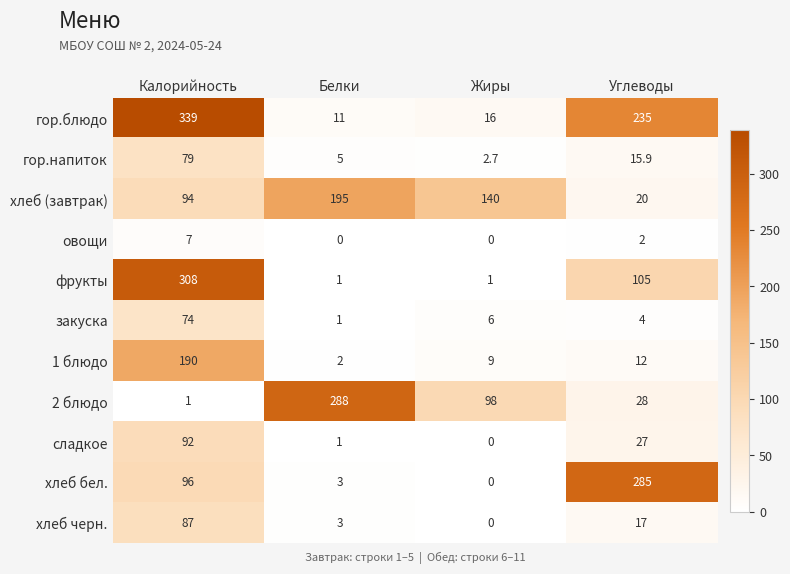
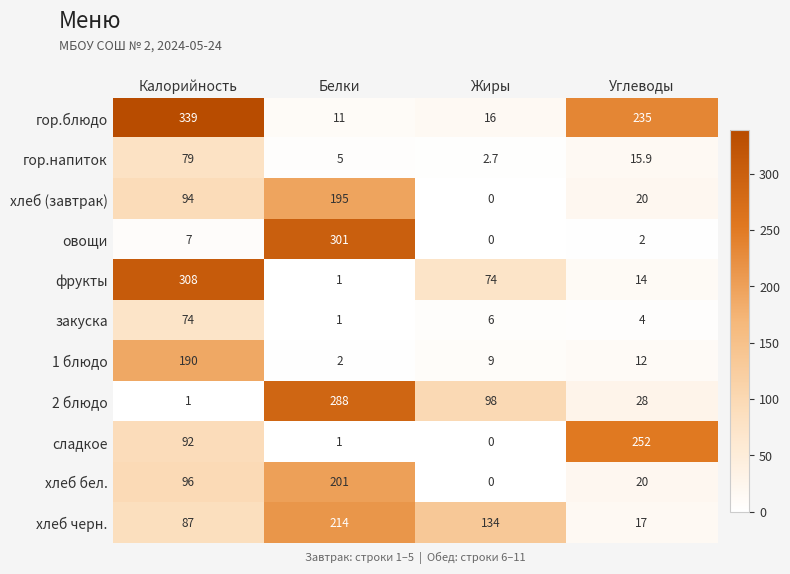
  {
    "гор.блюдо": {
      "Калорийность": 339,
      "Белки": 11,
      "Жиры": 16,
      "Углеводы": 235
    },
    "гор.напиток": {
      "Калорийность": 79,
      "Белки": 5,
      "Жиры": 2.7,
      "Углеводы": 15.9
    },
    "хлеб (завтрак)": {
      "Калорийность": 94,
      "Белки": 195,
-     "Жиры": 140,
+     "Жиры": 0,
      "Углеводы": 20
    },
    "овощи": {
      "Калорийность": 7,
-     "Белки": 0,
+     "Белки": 301,
      "Жиры": 0,
      "Углеводы": 2
    },
    "фрукты": {
      "Калорийность": 308,
      "Белки": 1,
-     "Жиры": 1,
-     "Углеводы": 105
+     "Жиры": 74,
+     "Углеводы": 14
    },
    "закуска": {
      "Калорийность": 74,
      "Белки": 1,
      "Жиры": 6,
      "Углеводы": 4
    },
    "1 блюдо": {
      "Калорийность": 190,
      "Белки": 2,
      "Жиры": 9,
      "Углеводы": 12
    },
    "2 блюдо": {
      "Калорийность": 1,
      "Белки": 288,
      "Жиры": 98,
      "Углеводы": 28
    },
    "сладкое": {
      "Калорийность": 92,
      "Белки": 1,
      "Жиры": 0,
-     "Углеводы": 27
+     "Углеводы": 252
    },
    "хлеб бел.": {
      "Калорийность": 96,
-     "Белки": 3,
+     "Белки": 201,
      "Жиры": 0,
-     "Углеводы": 285
+     "Углеводы": 20
    },
    "хлеб черн.": {
      "Калорийность": 87,
-     "Белки": 3,
-     "Жиры": 0,
+     "Белки": 214,
+     "Жиры": 134,
      "Углеводы": 17
    }
  }
